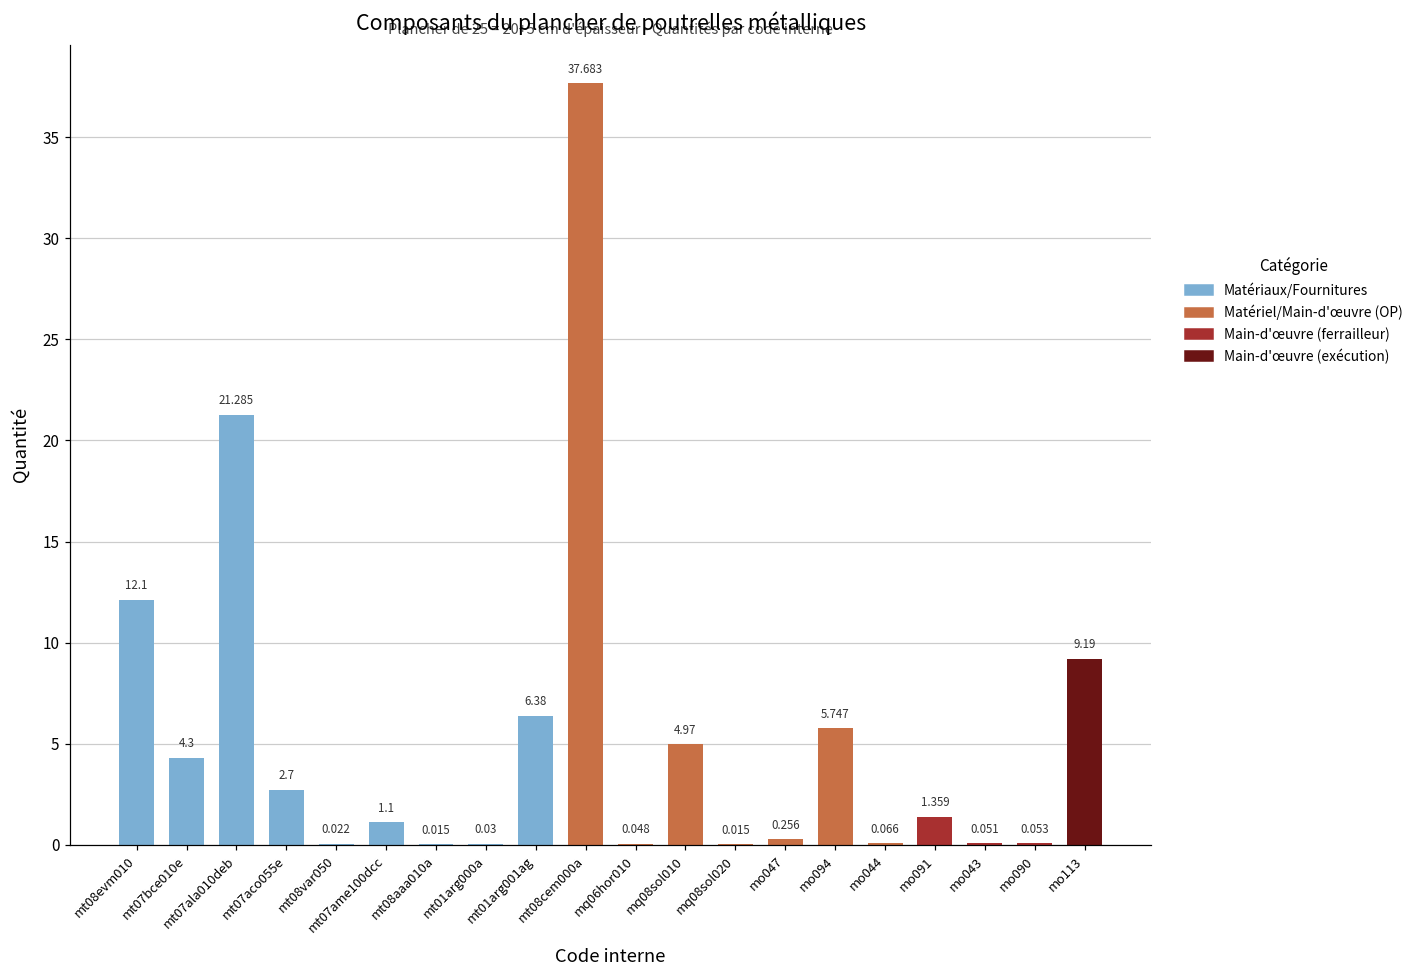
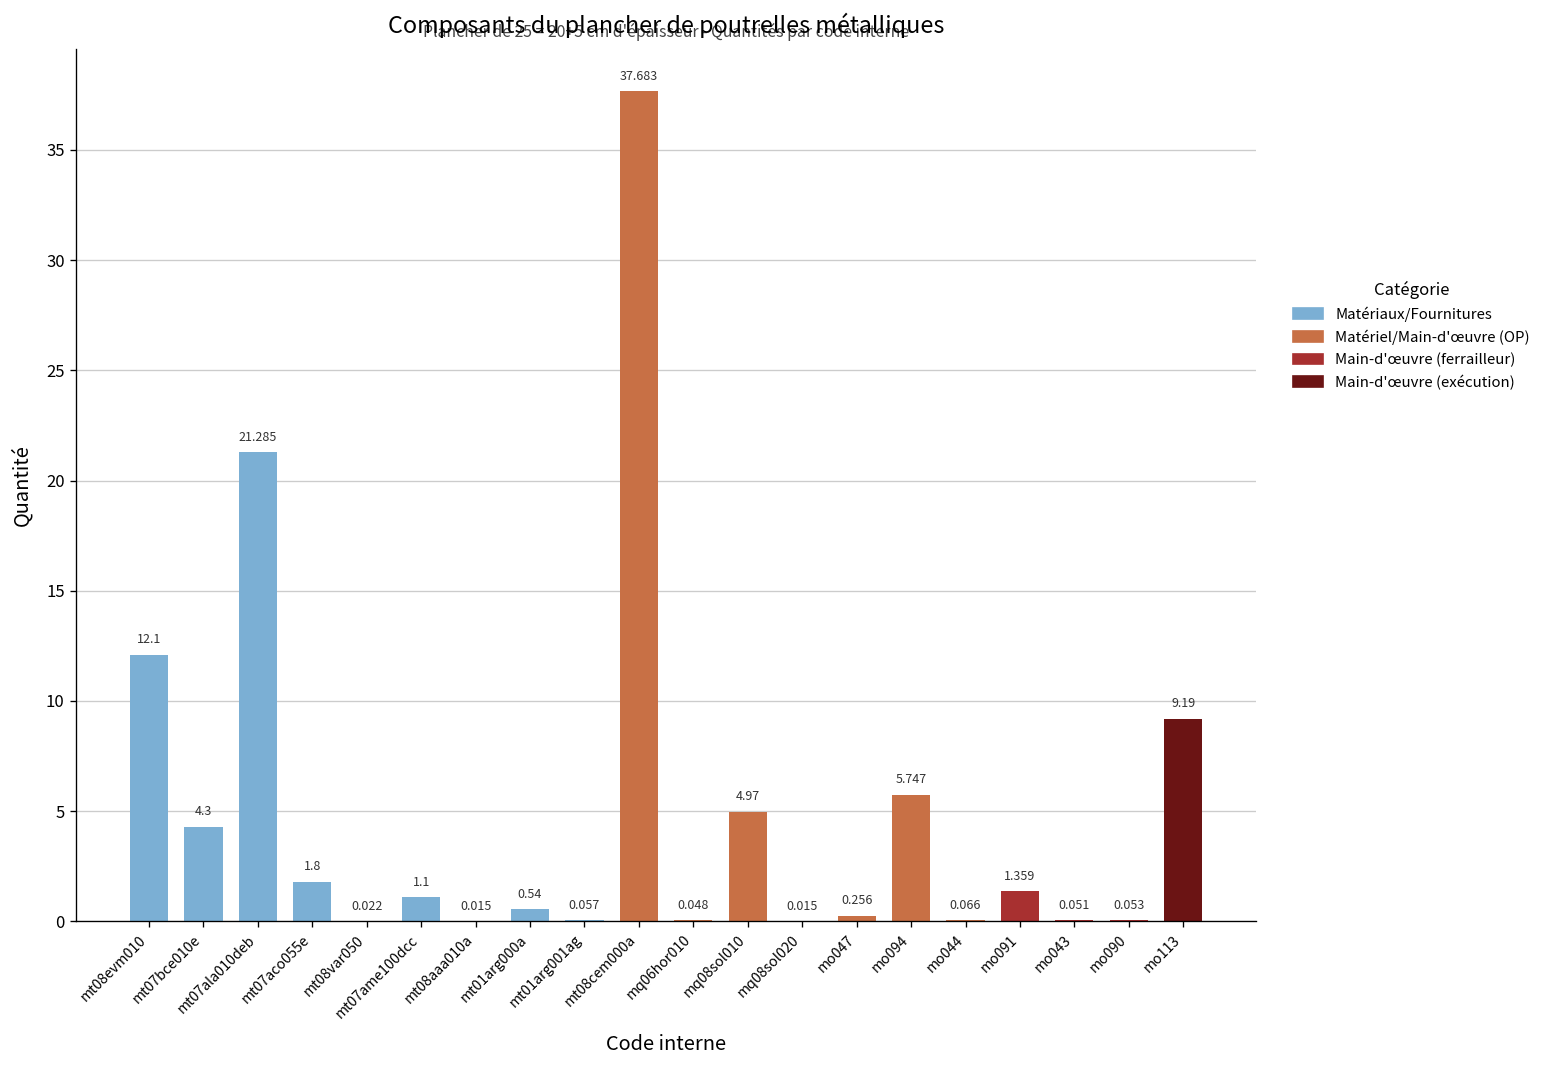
  {
    "mt08evm010": 12.1,
    "mt07bce010e": 4.3,
    "mt07ala010deb": 21.285,
-   "mt07aco055e": 2.7,
+   "mt07aco055e": 1.8,
    "mt08var050": 0.022,
    "mt07ame100dcc": 1.1,
    "mt08aaa010a": 0.015,
-   "mt01arg000a": 0.03,
-   "mt01arg001ag": 6.38,
+   "mt01arg000a": 0.54,
+   "mt01arg001ag": 0.057,
    "mt08cem000a": 37.683,
    "mq06hor010": 0.048,
    "mq08sol010": 4.97,
    "mq08sol020": 0.015,
    "mo047": 0.256,
    "mo094": 5.747,
    "mo044": 0.066,
    "mo091": 1.359,
    "mo043": 0.051,
    "mo090": 0.053,
    "mo113": 9.19
  }
